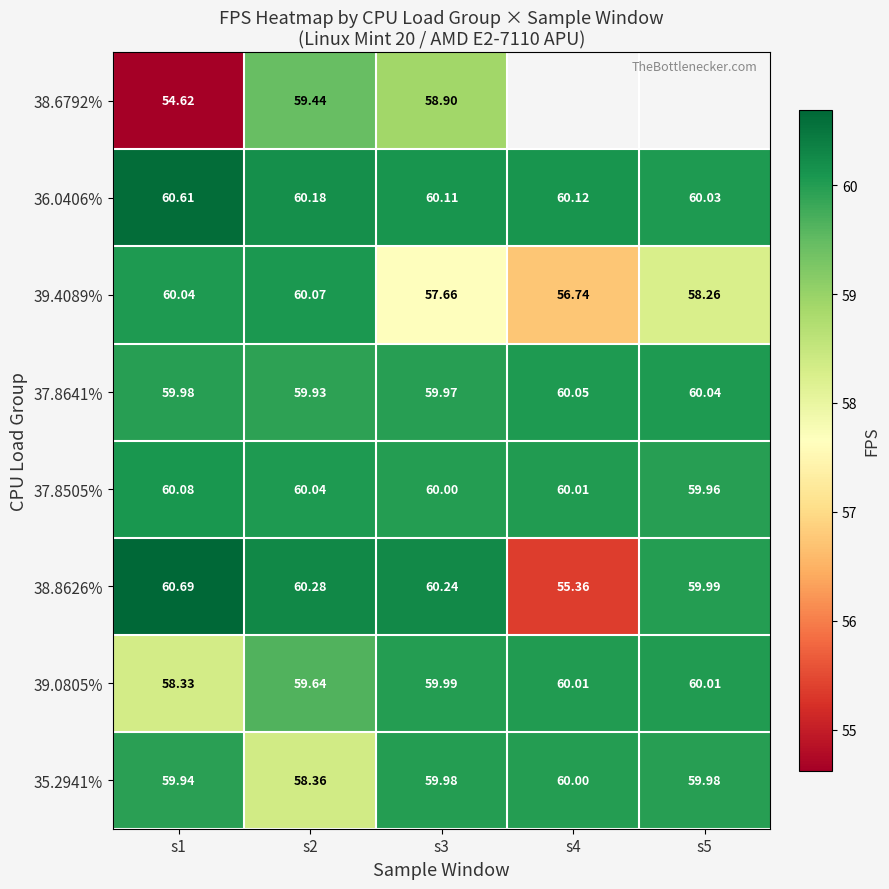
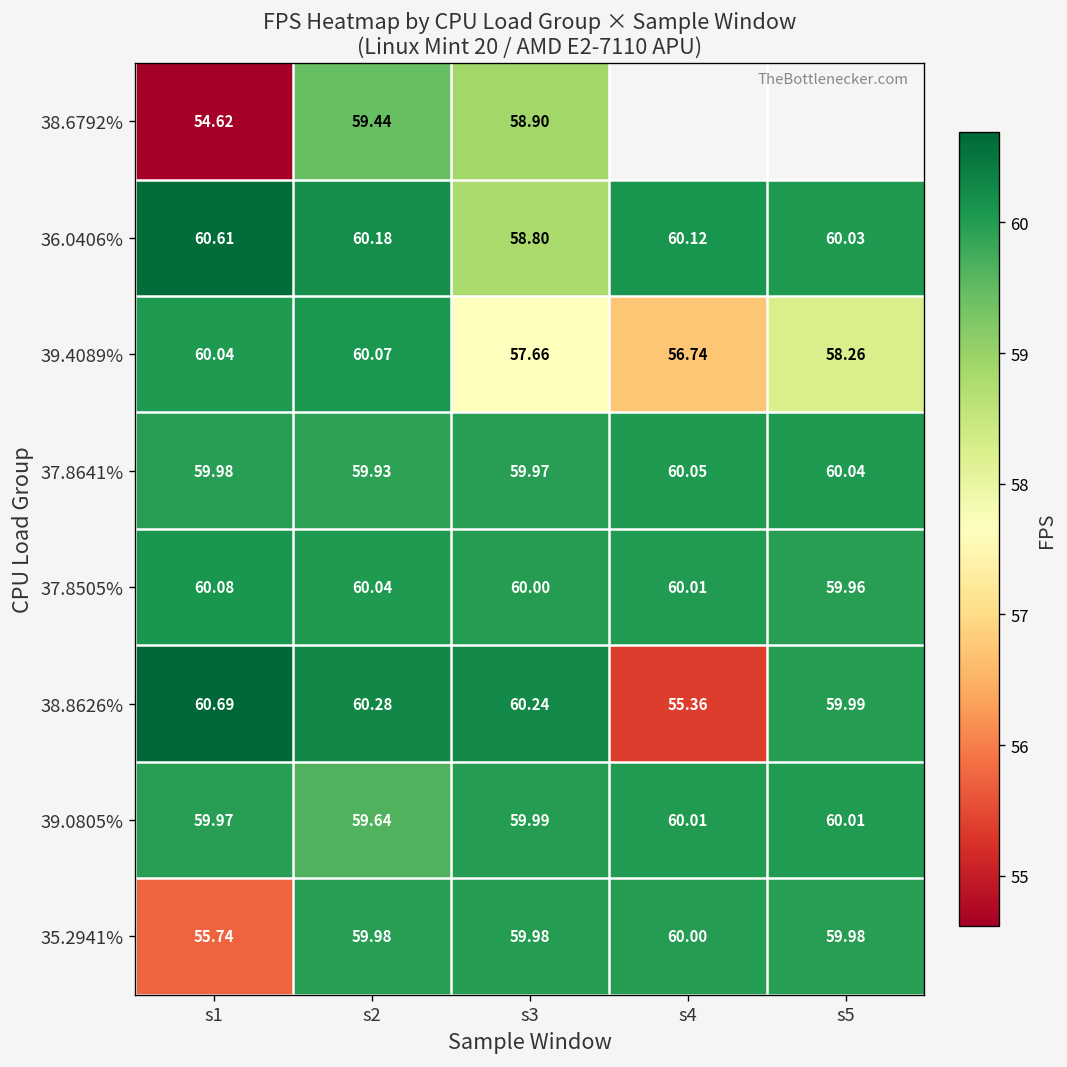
  {
    "38.6792%": {
      "s1": 54.62,
      "s2": 59.44,
      "s3": 58.90
    },
    "36.0406%": {
      "s1": 60.61,
      "s2": 60.18,
-     "s3": 60.11,
+     "s3": 58.80,
      "s4": 60.12,
      "s5": 60.03
    },
    "39.4089%": {
      "s1": 60.04,
      "s2": 60.07,
      "s3": 57.66,
      "s4": 56.74,
      "s5": 58.26
    },
    "37.8641%": {
      "s1": 59.98,
      "s2": 59.93,
      "s3": 59.97,
      "s4": 60.05,
      "s5": 60.04
    },
    "37.8505%": {
      "s1": 60.08,
      "s2": 60.04,
      "s3": 60.00,
      "s4": 60.01,
      "s5": 59.96
    },
    "38.8626%": {
      "s1": 60.69,
      "s2": 60.28,
      "s3": 60.24,
      "s4": 55.36,
      "s5": 59.99
    },
    "39.0805%": {
-     "s1": 58.33,
+     "s1": 59.97,
      "s2": 59.64,
      "s3": 59.99,
      "s4": 60.01,
      "s5": 60.01
    },
    "35.2941%": {
-     "s1": 59.94,
-     "s2": 58.36,
+     "s1": 55.74,
+     "s2": 59.98,
      "s3": 59.98,
      "s4": 60.00,
      "s5": 59.98
    }
  }
